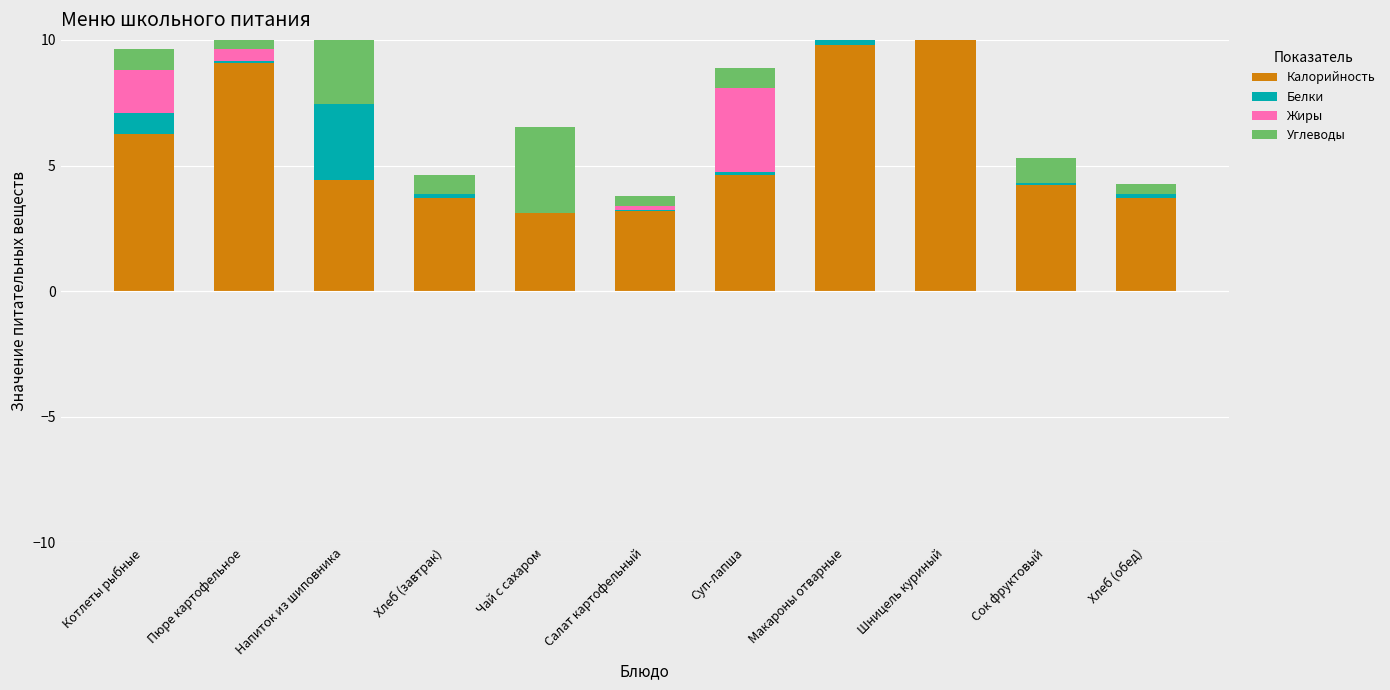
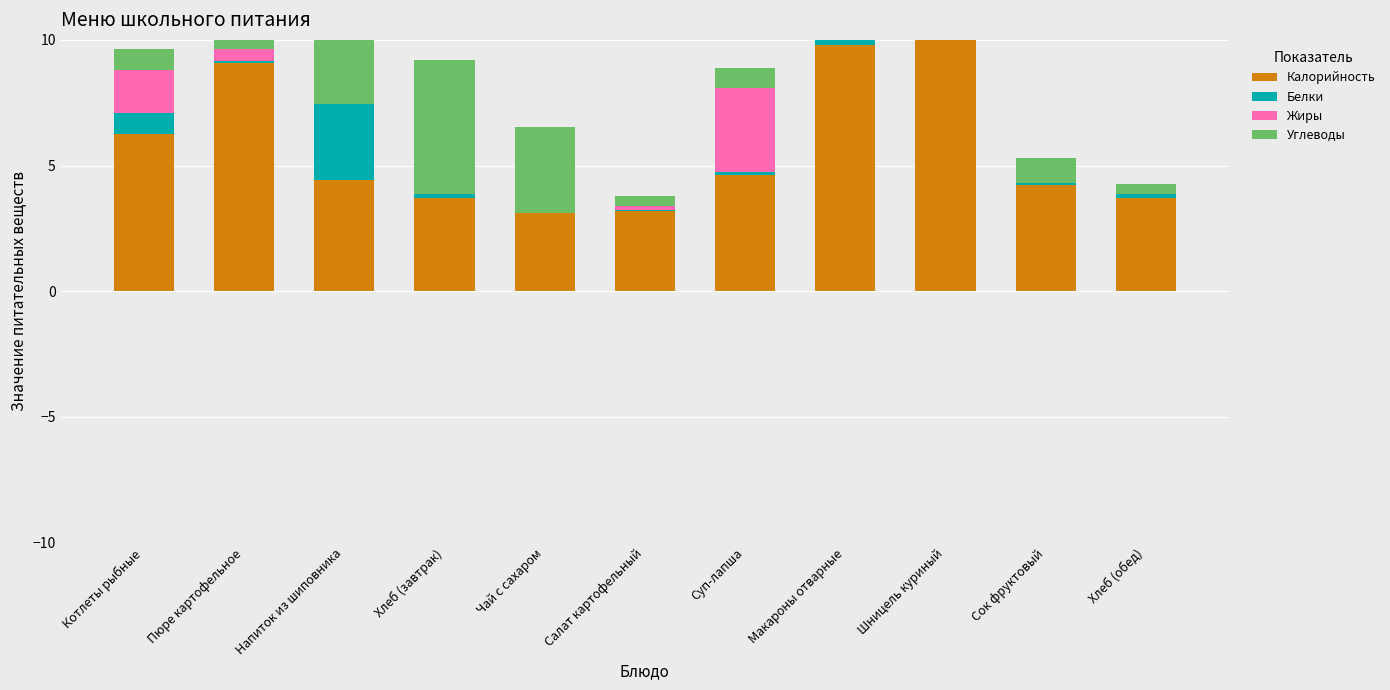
  {
    "Белки": {
      "Котлеты рыбные": 0.8,
      "Напиток из шиповника": 3.0,
      "Хлеб (завтрак)": 0.1,
      "Суп-лапша": 0.1,
      "Макароны отварные": 0.3,
      "Хлеб (обед)": 0.1
    },
    "Жиры": {
      "Котлеты рыбные": 1.7,
      "Пюре картофельное": 0.5,
      "Салат картофельный": 0.2,
      "Суп-лапша": 3.3,
      "Сок фруктовый": 0.0
    },
    "Углеводы": {
      "Котлеты рыбные": 0.8,
-     "Хлеб (завтрак)": 0.8,
+     "Хлеб (завтрак)": 5.3,
      "Чай с сахаром": 3.4,
      "Салат картофельный": 0.4,
      "Суп-лапша": 0.8,
      "Сок фруктовый": 1.0,
      "Хлеб (обед)": 0.4
    }
  }
